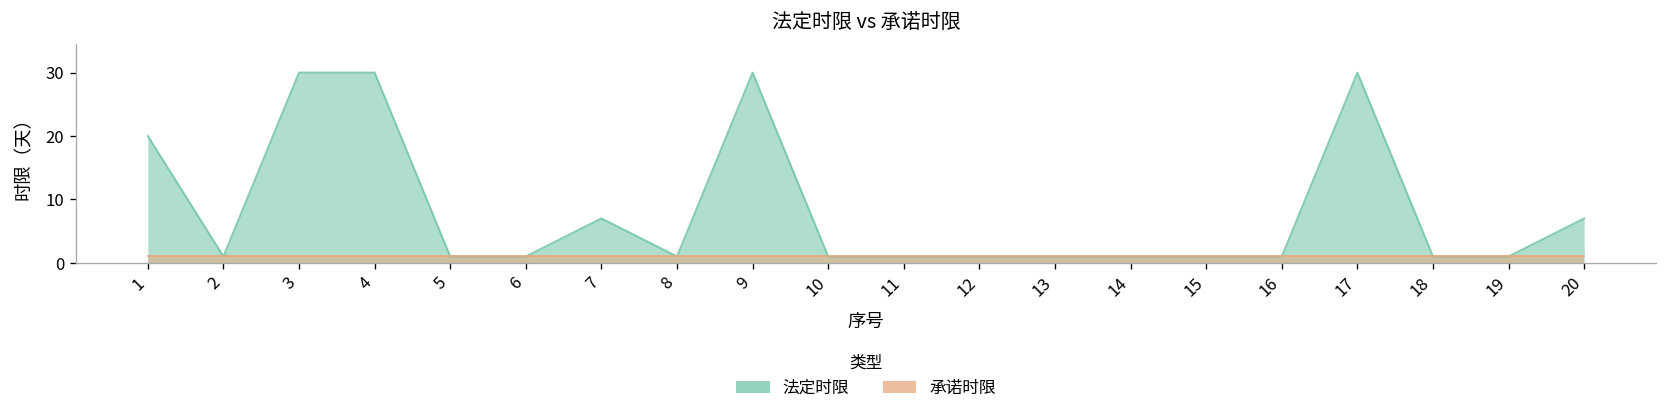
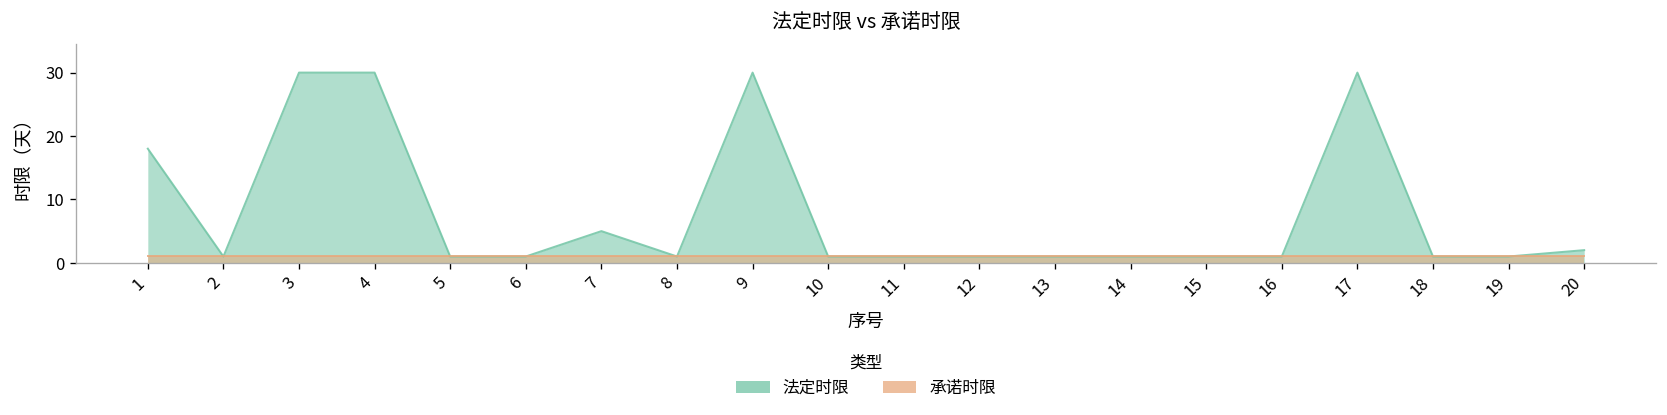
  {
    "法定时限": {
-     "1": 20,
+     "1": 18,
      "3": 30,
      "4": 30,
-     "7": 7,
+     "7": 5,
      "9": 30,
      "17": 30,
-     "20": 7
+     "20": 2
    },
    "承诺时限": {
      "1": 1,
      "3": 1,
      "4": 1,
      "7": 1,
      "9": 1,
      "17": 1,
      "20": 1
    }
  }
